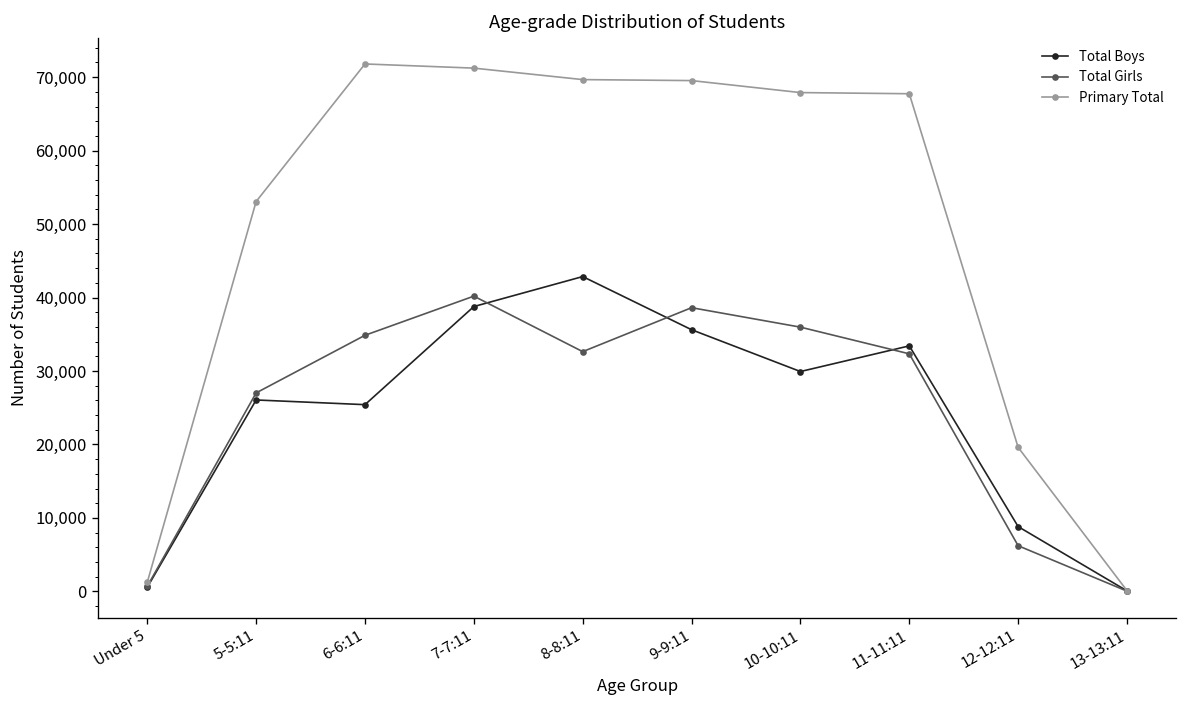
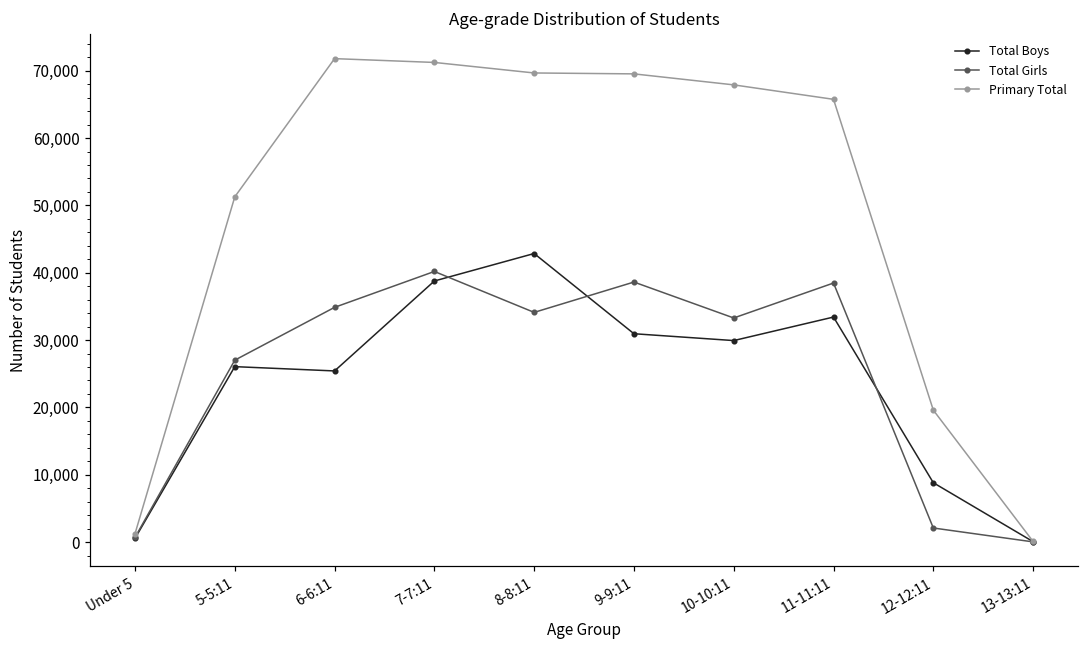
  {
    "Total Boys": {
      "5-5:11": "26,000",
      "6-6:11": "25,000",
      "7-7:11": "39,000",
      "8-8:11": "43,000",
-     "9-9:11": "36,000",
+     "9-9:11": "31,000",
      "10-10:11": "30,000",
      "11-11:11": "33,000",
      "12-12:11": "9,000"
    },
    "Total Girls": {
      "5-5:11": "27,000",
      "6-6:11": "35,000",
      "7-7:11": "40,000",
-     "8-8:11": "33,000",
+     "8-8:11": "34,000",
      "9-9:11": "39,000",
-     "10-10:11": "36,000",
-     "11-11:11": "32,000",
-     "12-12:11": "6,000"
+     "10-10:11": "33,000",
+     "11-11:11": "38,000",
+     "12-12:11": "2,000"
    },
    "Primary Total": {
      "Under 5": "1,000",
-     "5-5:11": "53,000",
+     "5-5:11": "51,000",
      "6-6:11": "72,000",
      "7-7:11": "71,000",
      "8-8:11": "70,000",
      "9-9:11": "70,000",
      "10-10:11": "68,000",
-     "11-11:11": "68,000",
+     "11-11:11": "66,000",
      "12-12:11": "20,000"
    }
  }
